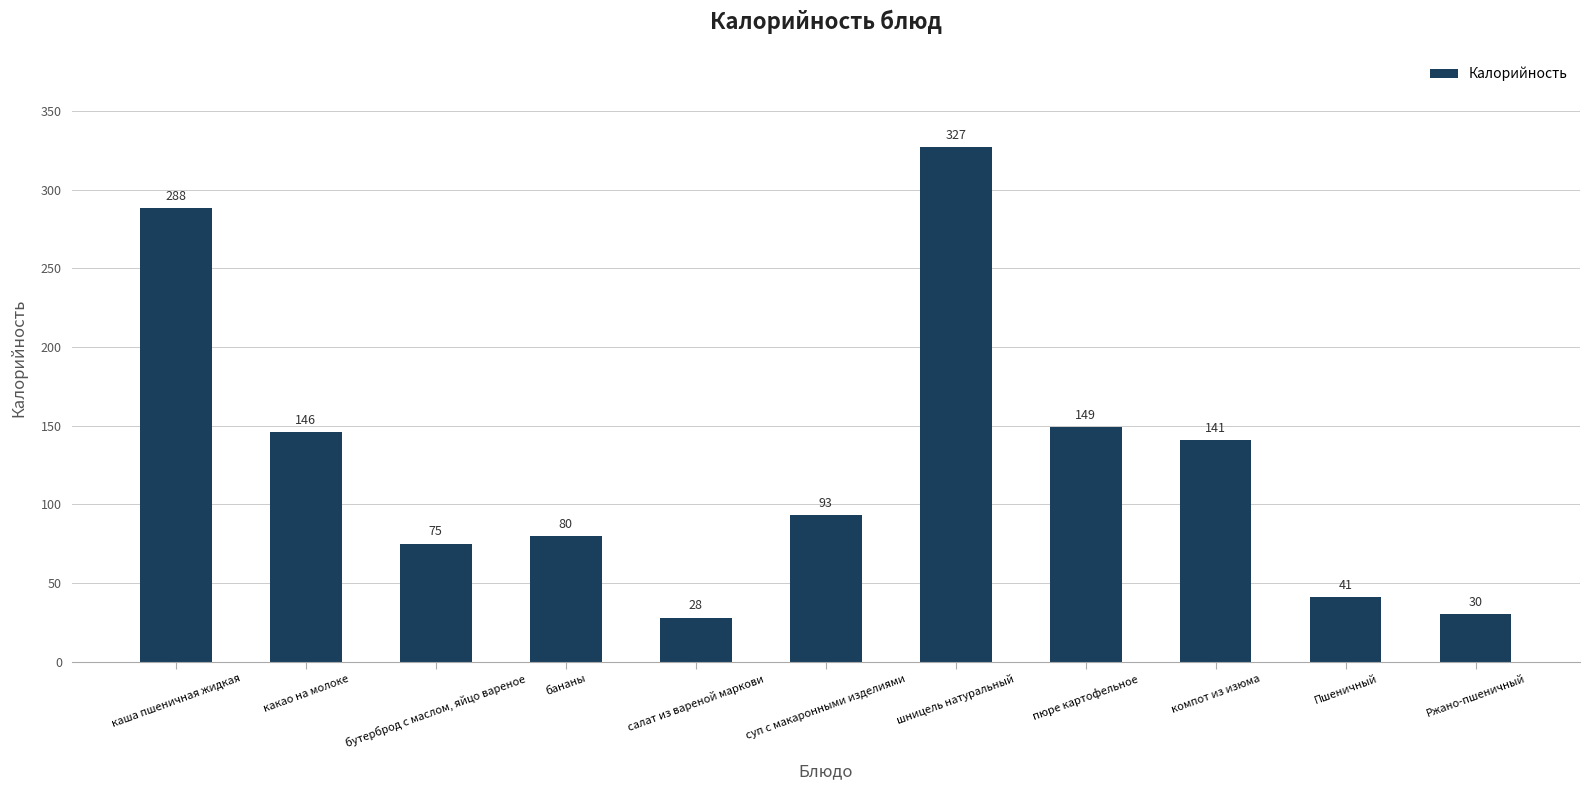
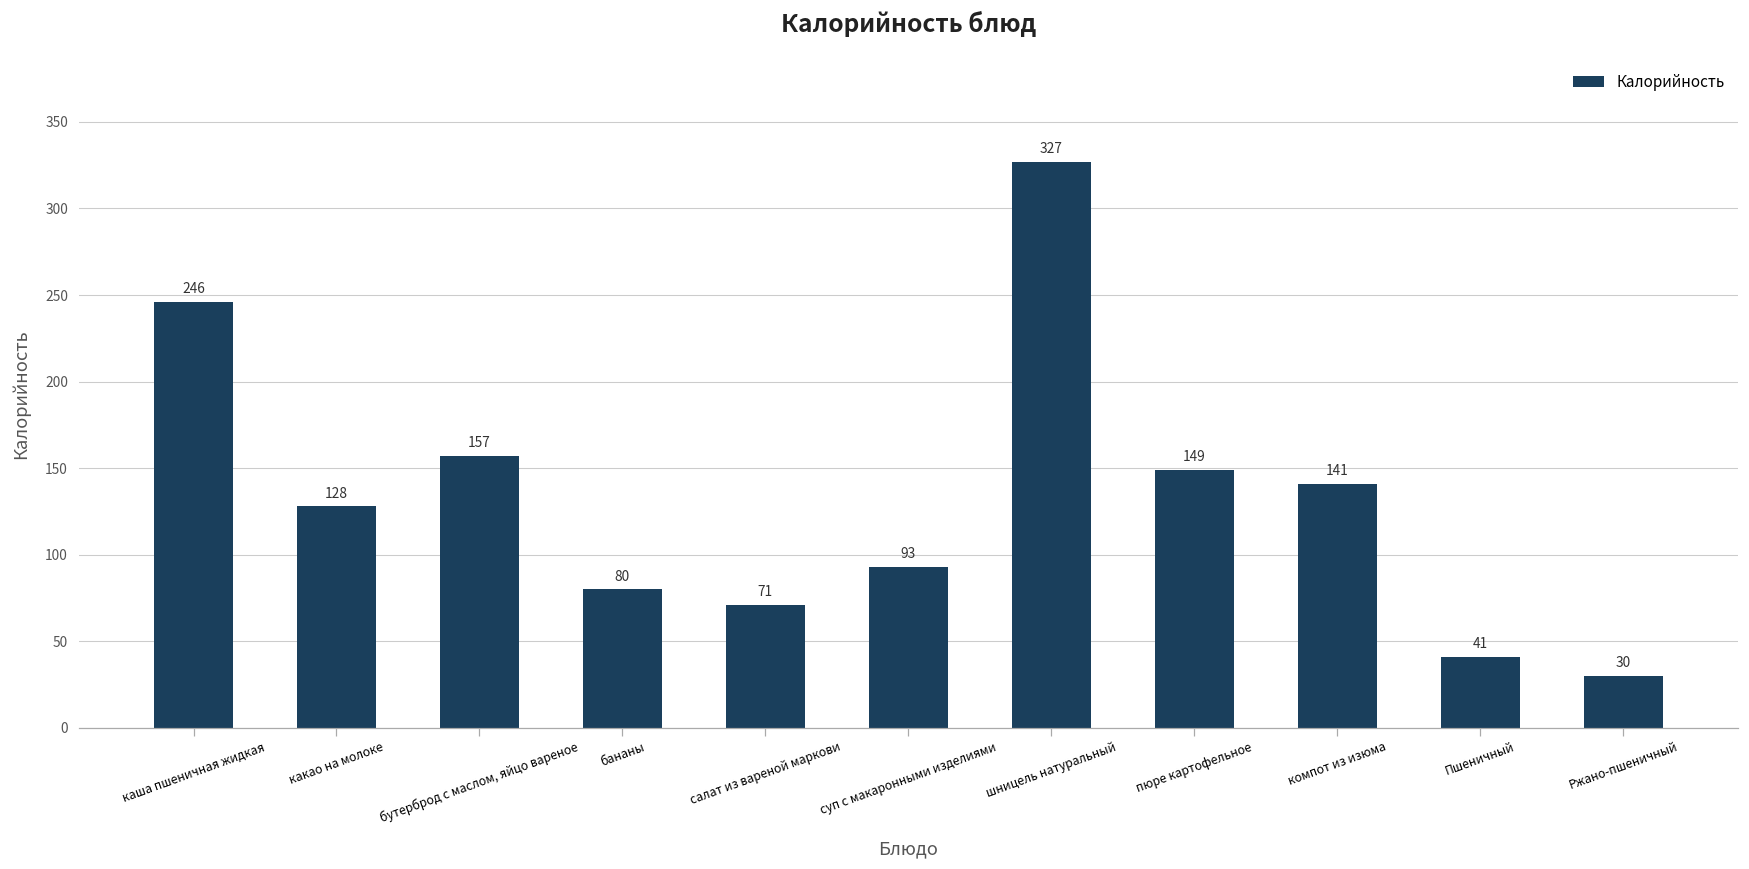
  {
-   "каша пшеничная жидкая": 288,
-   "какао на молоке": 146,
-   "бутерброд с маслом, яйцо вареное": 75,
+   "каша пшеничная жидкая": 246,
+   "какао на молоке": 128,
+   "бутерброд с маслом, яйцо вареное": 157,
    "бананы": 80,
-   "салат из вареной маркови": 28,
+   "салат из вареной маркови": 71,
    "суп с макаронными изделиями": 93,
    "шницель натуральный": 327,
    "пюре картофельное": 149,
    "компот из изюма": 141,
    "Пшеничный": 41,
    "Ржано-пшеничный": 30
  }
